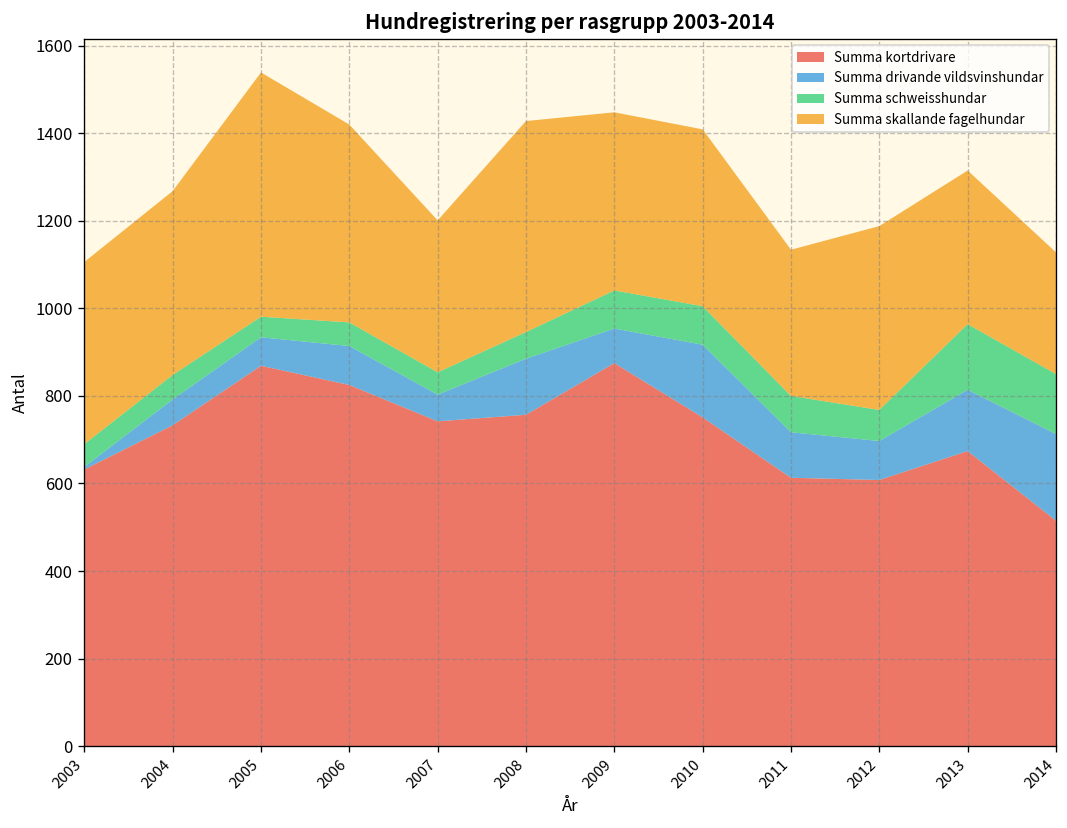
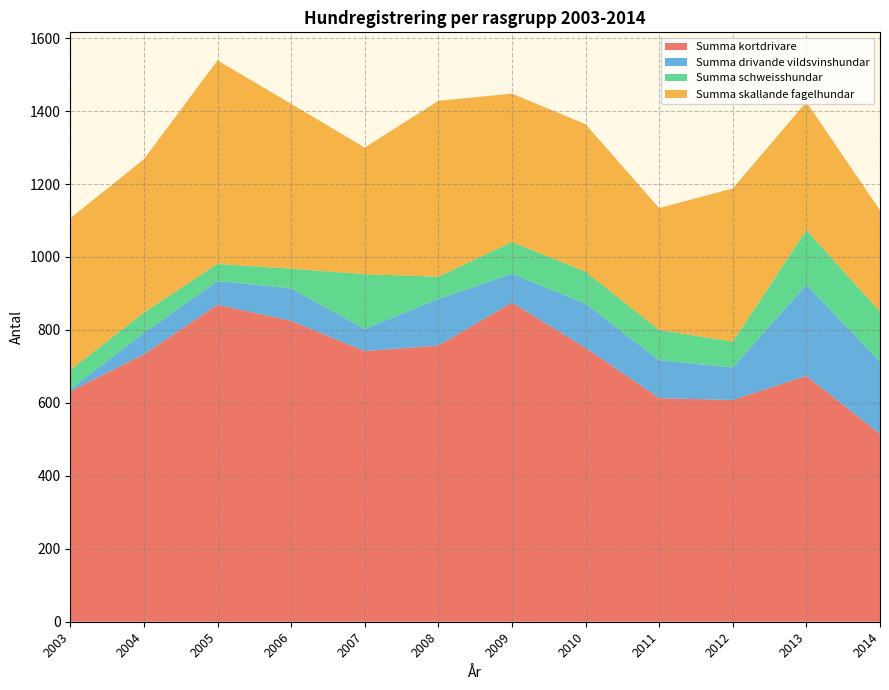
  {
    "Summa kortdrivare": {
      "2004": 730,
      "2005": 870,
      "2006": 830,
      "2007": 740,
      "2008": 760,
      "2009": 880,
      "2010": 750,
      "2011": 610,
      "2012": 610,
      "2013": 670,
      "2014": 520
    },
    "Summa drivande vildsvinshundar": {
      "2004": 60,
      "2005": 70,
      "2006": 90,
      "2007": 60,
      "2008": 130,
      "2009": 80,
-     "2010": 170,
+     "2010": 120,
      "2011": 100,
      "2012": 90,
-     "2013": 140,
+     "2013": 250,
      "2014": 200
    },
    "Summa schweisshundar": {
      "2003": 50,
      "2004": 60,
      "2005": 50,
      "2006": 50,
-     "2007": 50,
+     "2007": 150,
      "2008": 60,
      "2009": 90,
      "2010": 90,
      "2011": 80,
      "2012": 70,
      "2013": 150,
      "2014": 140
    },
    "Summa skallande fagelhundar": {
      "2003": 420,
      "2004": 420,
      "2005": 560,
      "2006": 450,
      "2007": 350,
      "2008": 480,
      "2009": 410,
      "2010": 400,
      "2011": 330,
      "2012": 420,
      "2014": 280
    }
  }
